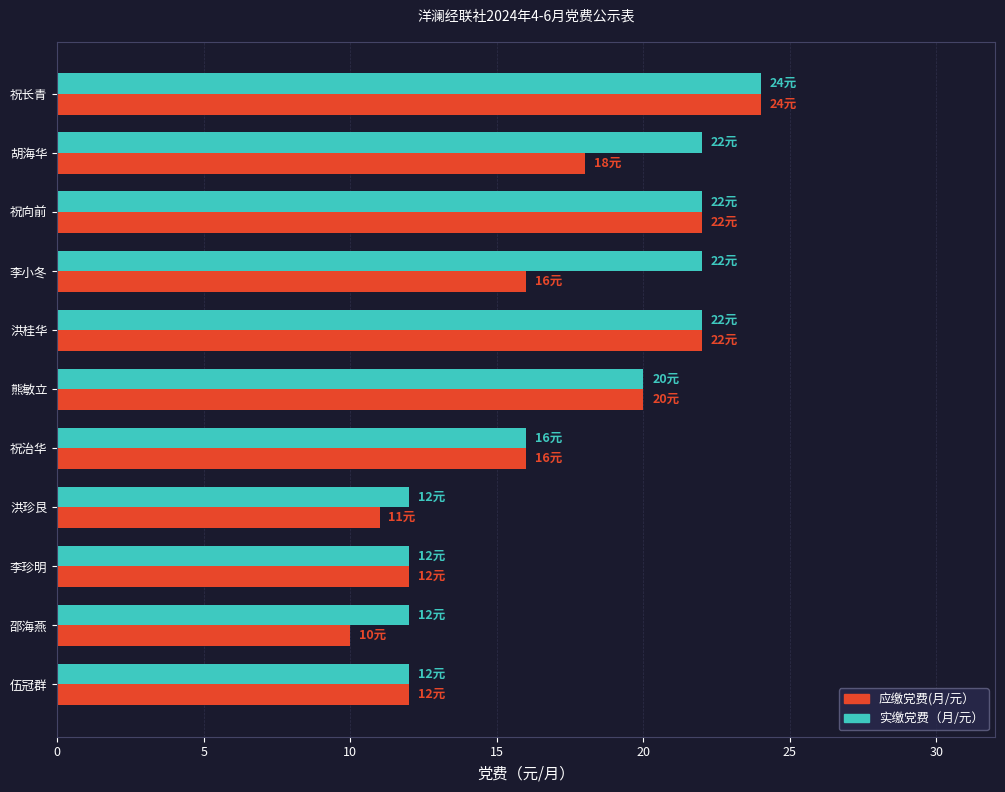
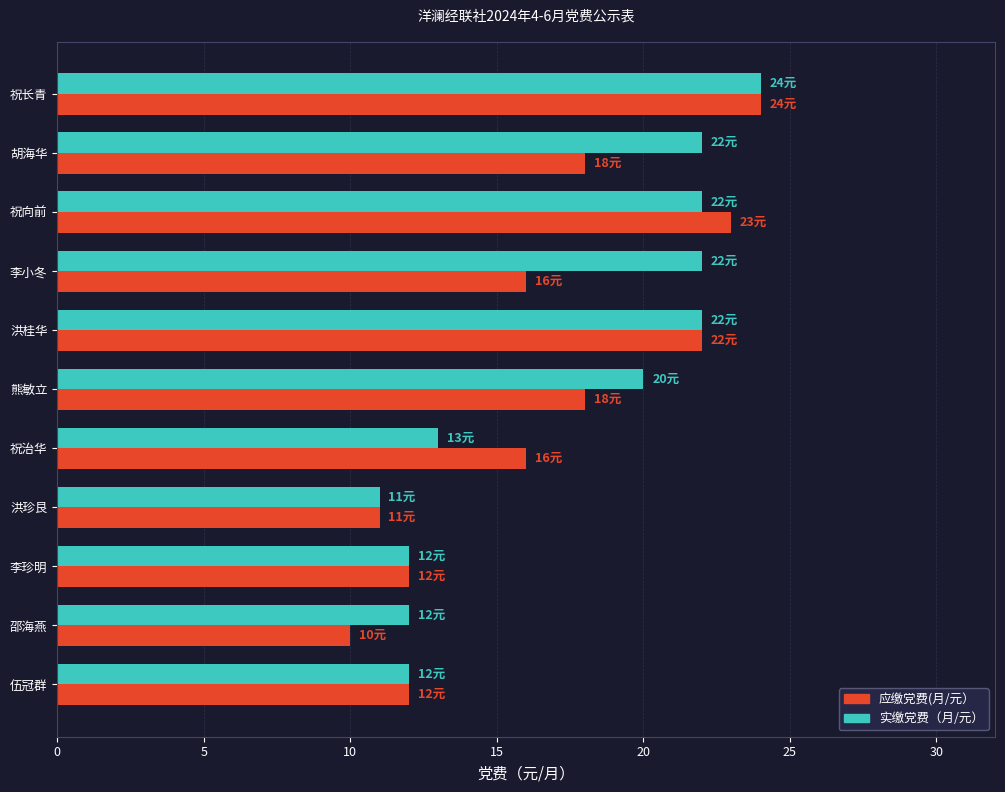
  {
    "应缴党费(月/元）": {
      "祝长青": "24元",
      "胡海华": "18元",
-     "祝向前": "22元",
+     "祝向前": "23元",
      "李小冬": "16元",
      "洪桂华": "22元",
-     "熊敏立": "20元",
+     "熊敏立": "18元",
      "祝治华": "16元",
      "洪珍艮": "11元",
      "李珍明": "12元",
      "邵海燕": "10元",
      "伍冠群": "12元"
    },
    "实缴党费（月/元）": {
      "祝长青": "24元",
      "胡海华": "22元",
      "祝向前": "22元",
      "李小冬": "22元",
      "洪桂华": "22元",
      "熊敏立": "20元",
-     "祝治华": "16元",
-     "洪珍艮": "12元",
+     "祝治华": "13元",
+     "洪珍艮": "11元",
      "李珍明": "12元",
      "邵海燕": "12元",
      "伍冠群": "12元"
    }
  }
